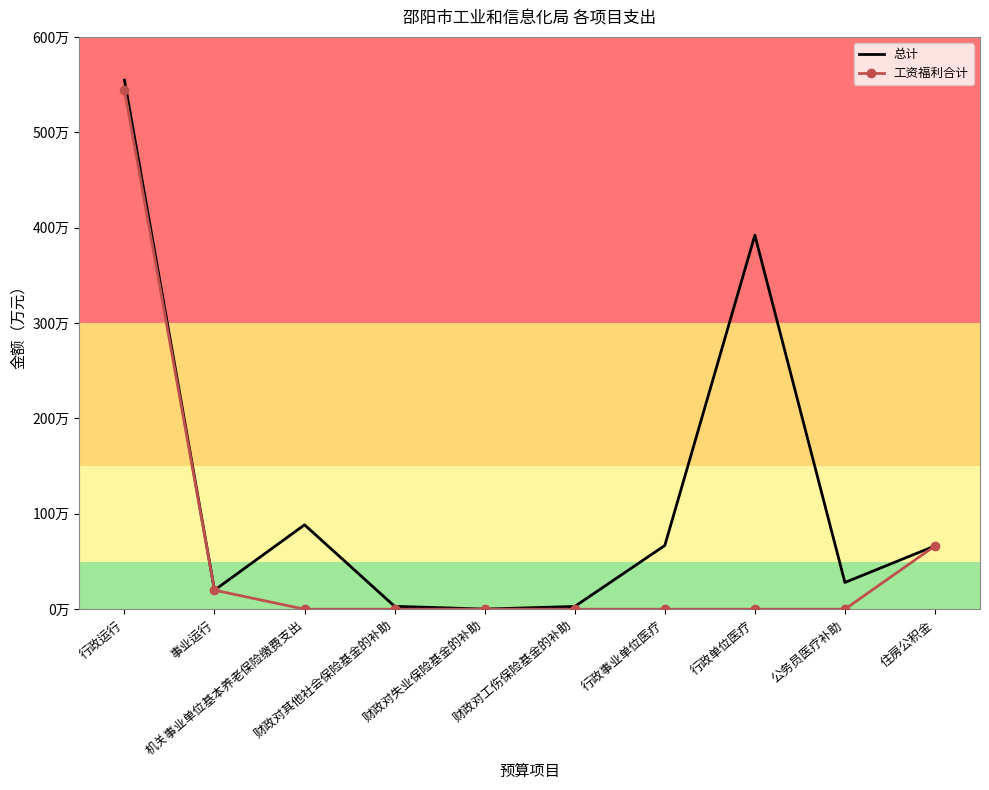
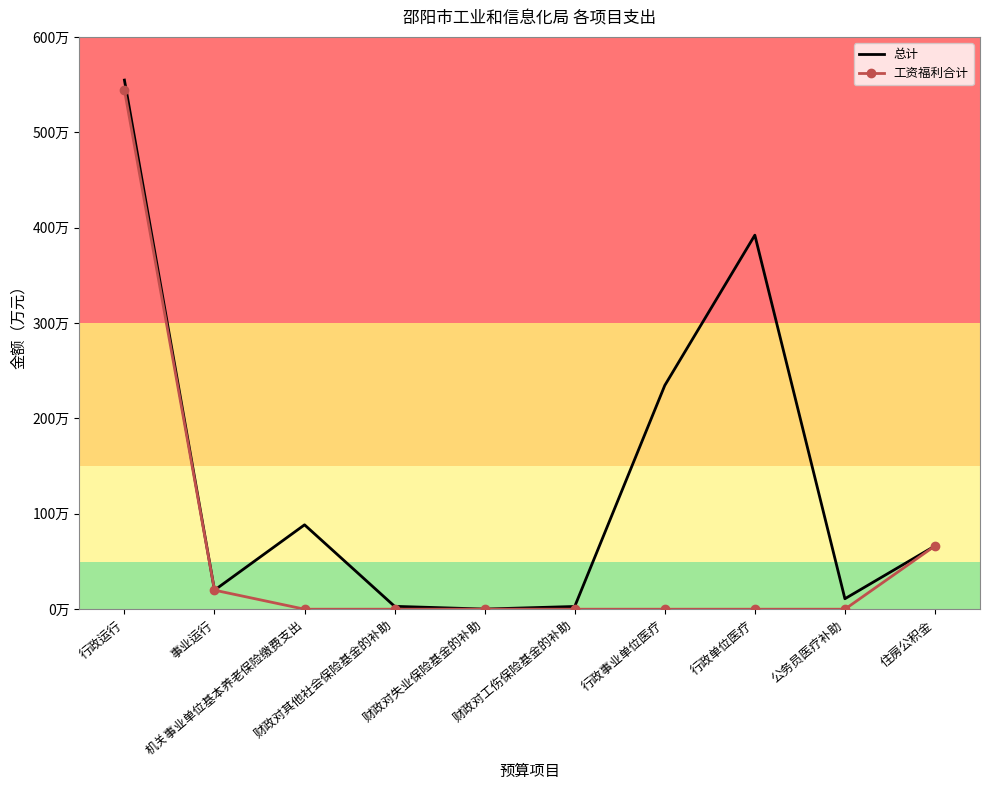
  {
    "总计": {
      "行政运行": "550万",
      "机关事业单位基本养老保险缴费支出": "90万",
      "财政对其他社会保险基金的补助": "0万",
      "财政对工伤保险基金的补助": "0万",
-     "行政事业单位医疗": "70万",
+     "行政事业单位医疗": "230万",
      "行政单位医疗": "390万",
-     "公务员医疗补助": "30万"
+     "公务员医疗补助": "10万"
    },
    "工资福利合计": {
      "行政运行": "540万",
      "机关事业单位基本养老保险缴费支出": "0万",
      "财政对其他社会保险基金的补助": "0万",
      "财政对工伤保险基金的补助": "0万",
      "行政事业单位医疗": "0万",
      "行政单位医疗": "0万",
      "公务员医疗补助": "0万"
    }
  }
